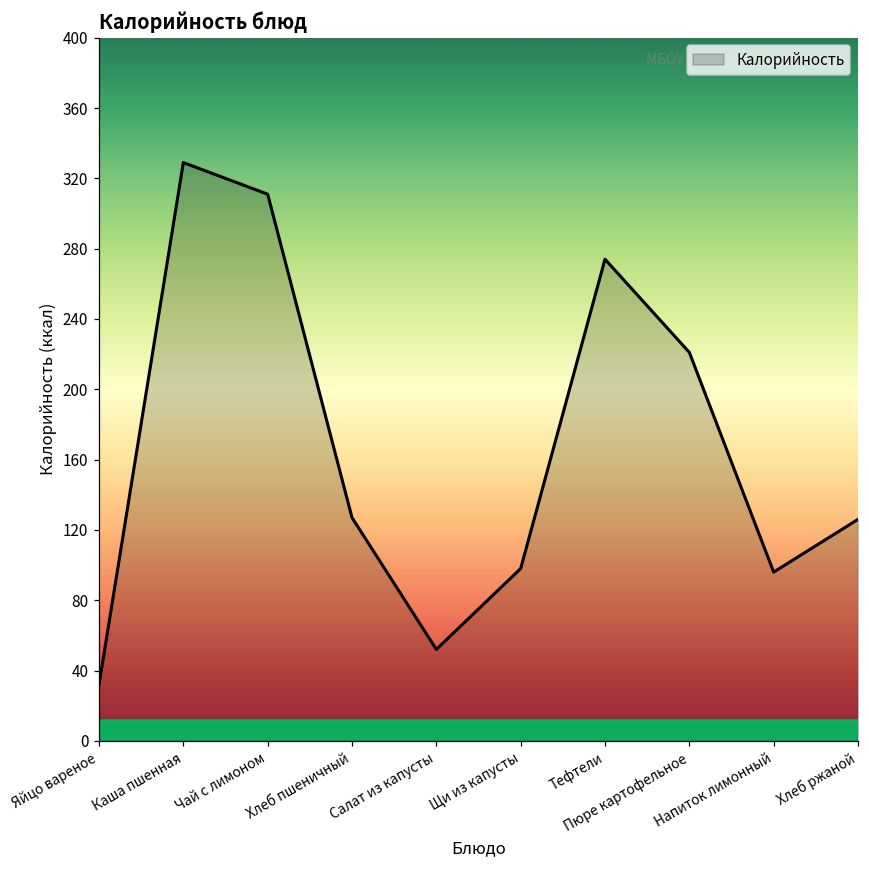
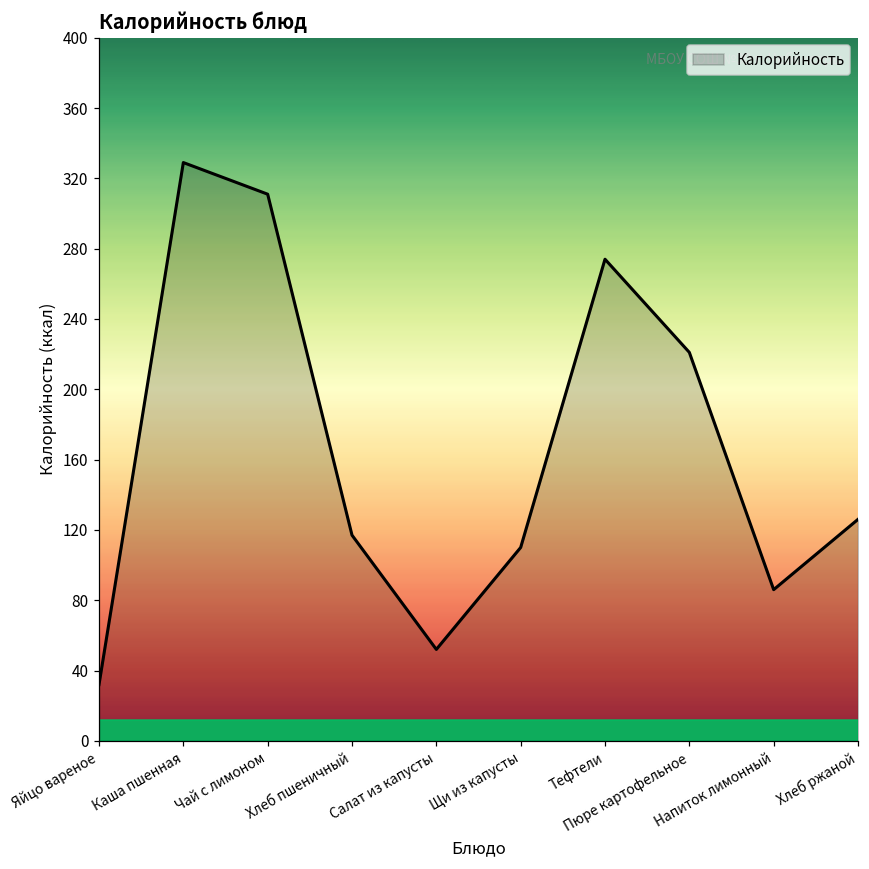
  {
    "Яйцо вареное": 32,
    "Каша пшенная": 329,
    "Чай с лимоном": 311,
-   "Хлеб пшеничный": 127,
+   "Хлеб пшеничный": 117,
    "Салат из капусты": 52,
-   "Щи из капусты": 98,
+   "Щи из капусты": 110,
    "Тефтели": 274,
    "Пюре картофельное": 221,
-   "Напиток лимонный": 96,
+   "Напиток лимонный": 86,
    "Хлеб ржаной": 126
  }
